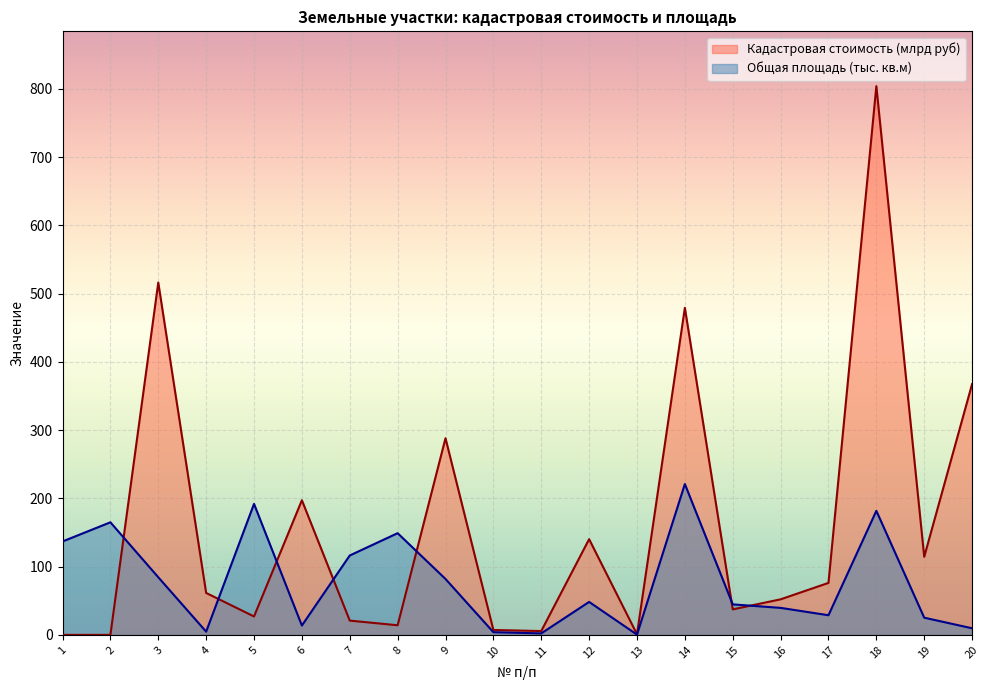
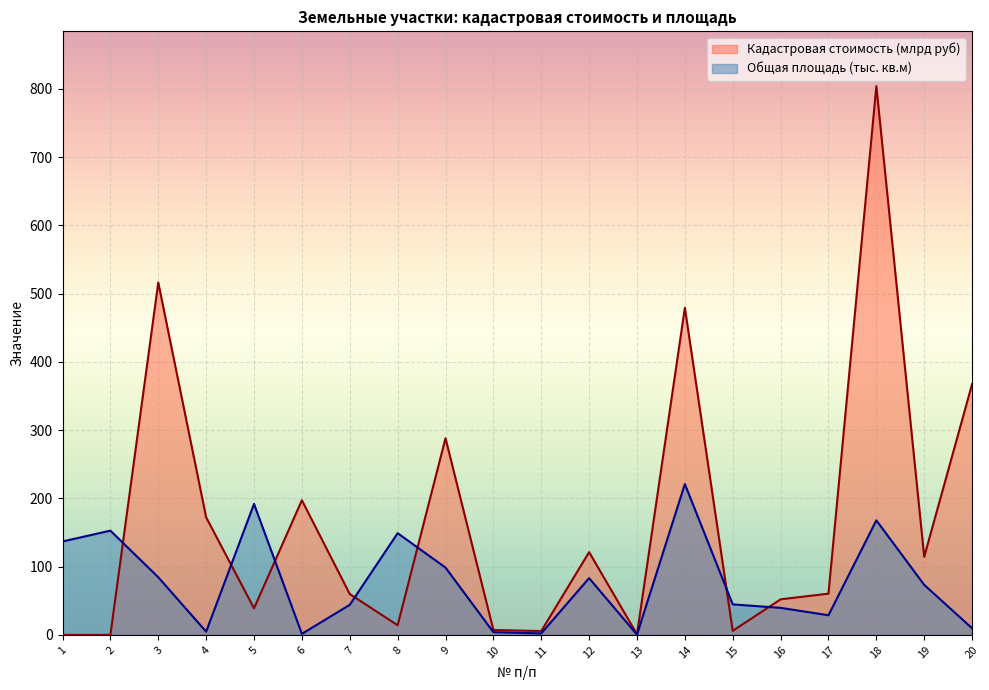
  {
    "Кадастровая стоимость (млрд руб)": {
      "1": 0,
      "2": 0,
      "3": 520,
-     "4": 60,
-     "5": 30,
+     "4": 170,
+     "5": 40,
      "6": 200,
-     "7": 20,
+     "7": 60,
      "8": 10,
      "9": 290,
-     "12": 140,
+     "12": 120,
      "14": 480,
-     "15": 40,
+     "15": 10,
      "16": 50,
-     "17": 80,
+     "17": 60,
      "18": 800,
      "19": 110,
      "20": 370
    },
    "Общая площадь (тыс. кв.м)": {
      "1": 140,
-     "2": 160,
+     "2": 150,
      "3": 80,
      "4": 0,
      "5": 190,
-     "6": 10,
-     "7": 120,
+     "6": 0,
+     "7": 40,
      "8": 150,
-     "9": 80,
-     "12": 50,
+     "9": 100,
+     "12": 80,
      "14": 220,
      "15": 40,
      "16": 40,
      "17": 30,
-     "18": 180,
-     "19": 30,
+     "18": 170,
+     "19": 70,
      "20": 10
    }
  }
